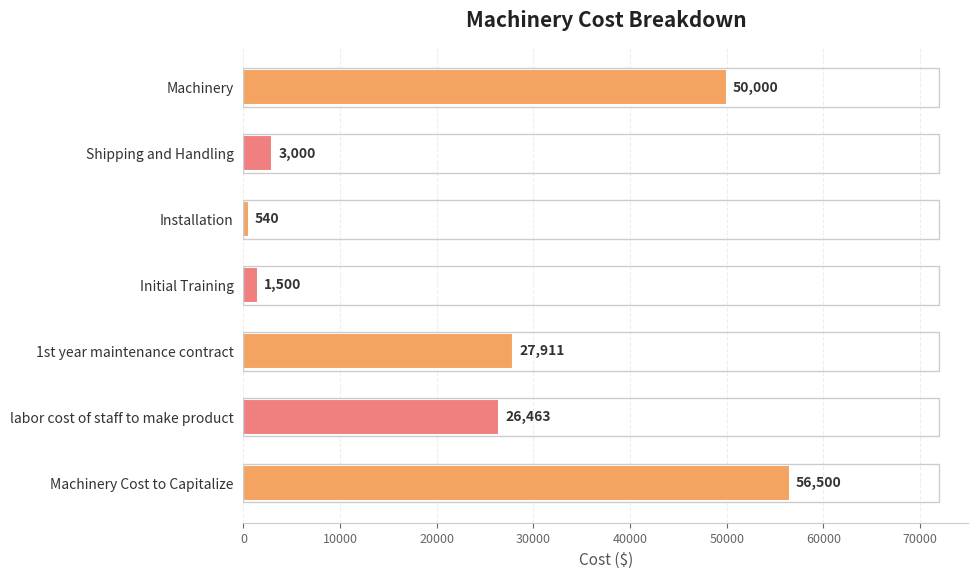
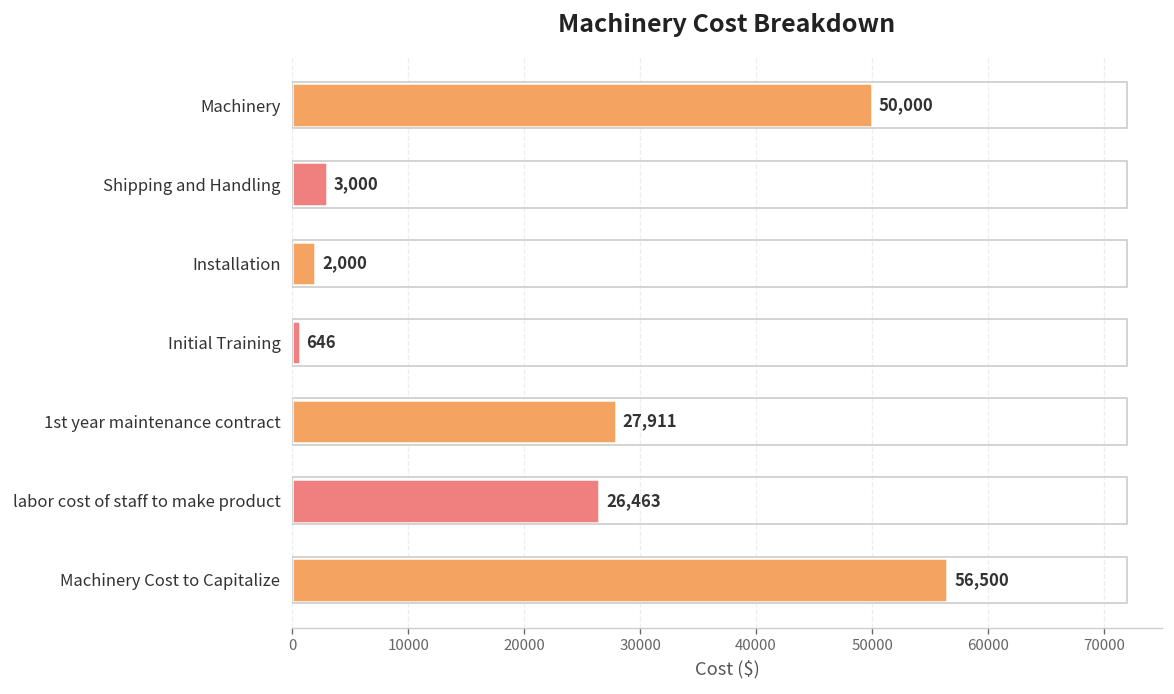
  {
    "Machinery": "50,000",
    "Shipping and Handling": "3,000",
-   "Installation": "540",
-   "Initial Training": "1,500",
+   "Installation": "2,000",
+   "Initial Training": "646",
    "1st year maintenance contract": "27,911",
    "labor cost of staff to make product": "26,463",
    "Machinery Cost to Capitalize": "56,500"
  }
